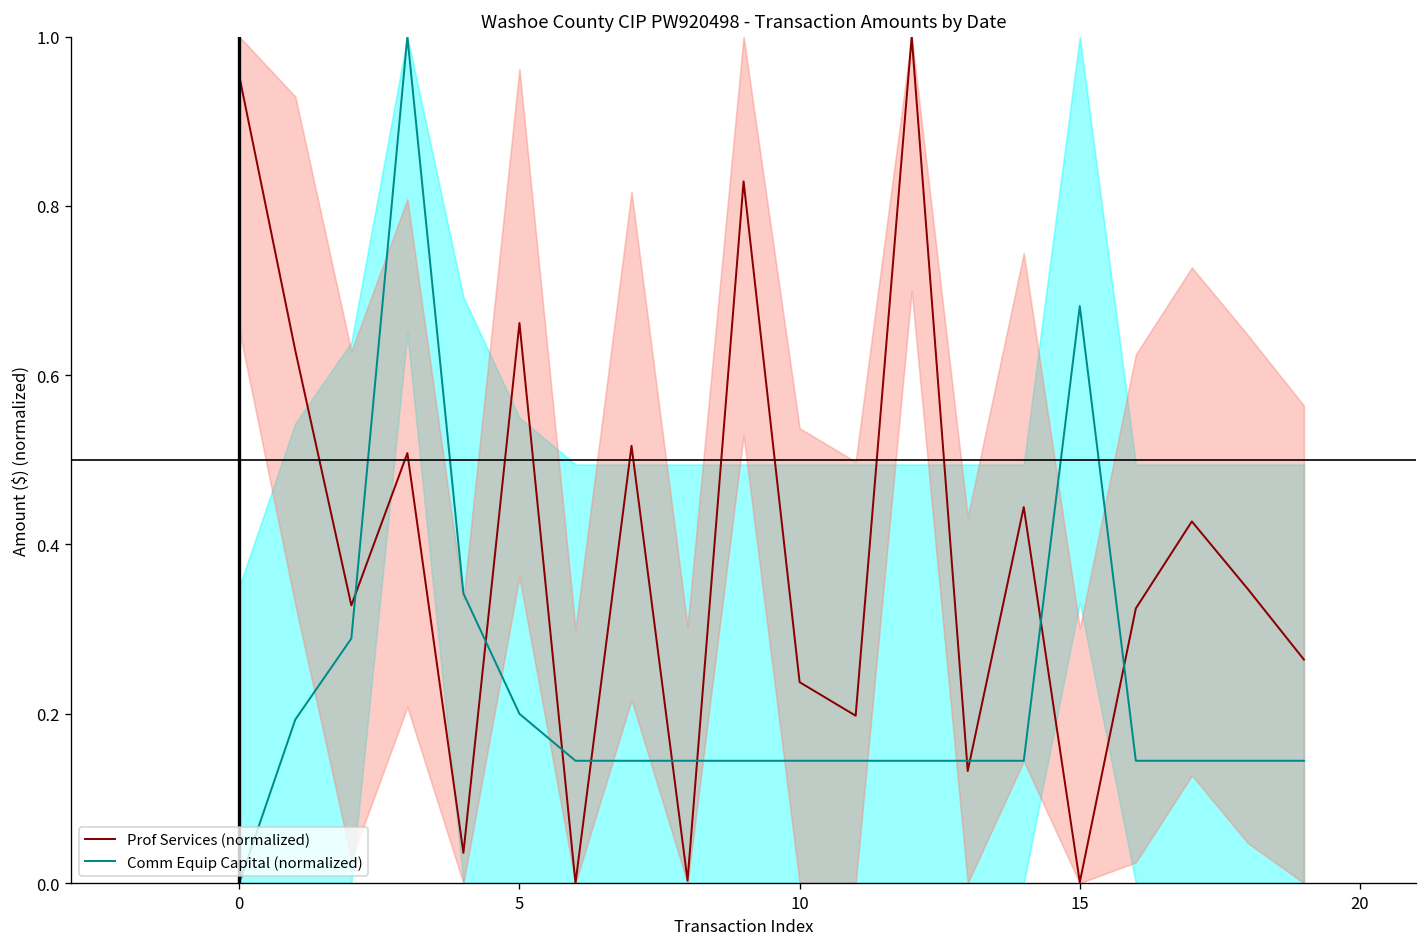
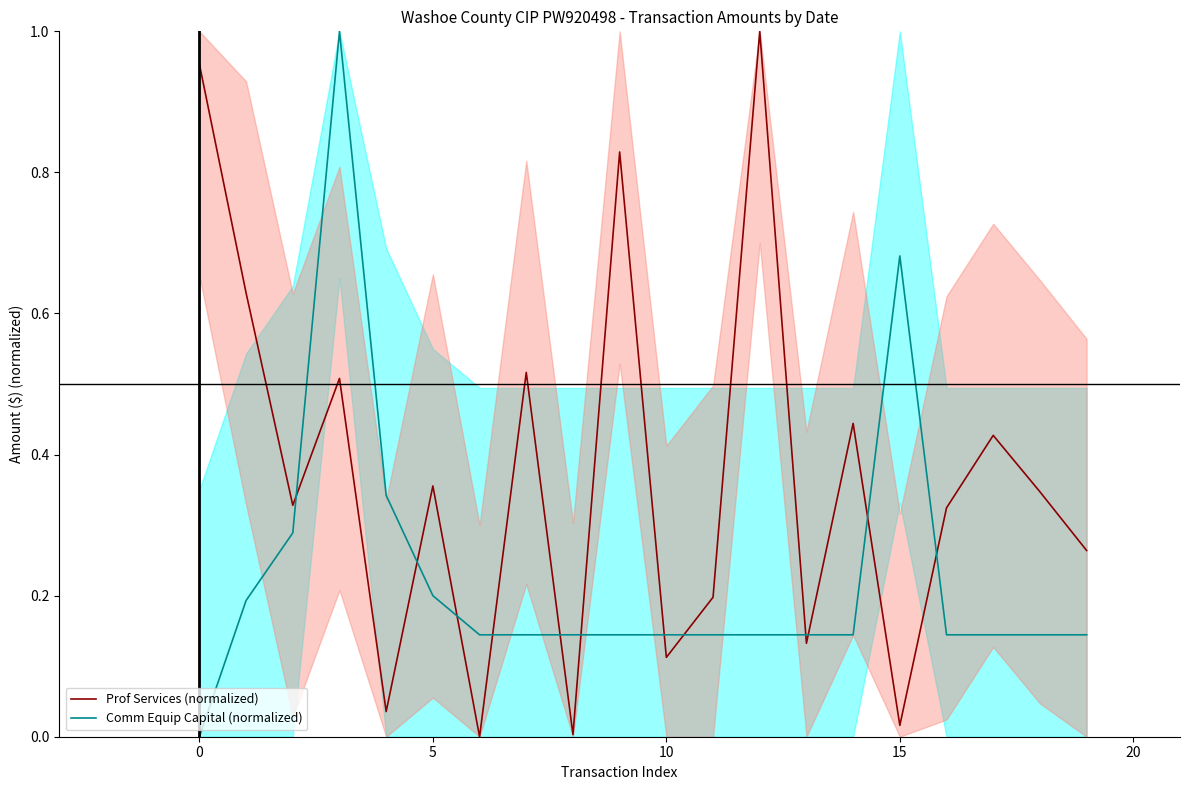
  {
    "Prof Services (normalized)": {
      "0": 0.95,
-     "5": 0.66,
-     "10": 0.24,
-     "15": 0.00
+     "5": 0.36,
+     "10": 0.11,
+     "15": 0.02
    },
    "Comm Equip Capital (normalized)": {
      "0": 0.00,
      "5": 0.20,
      "10": 0.14,
      "15": 0.68
    }
  }
